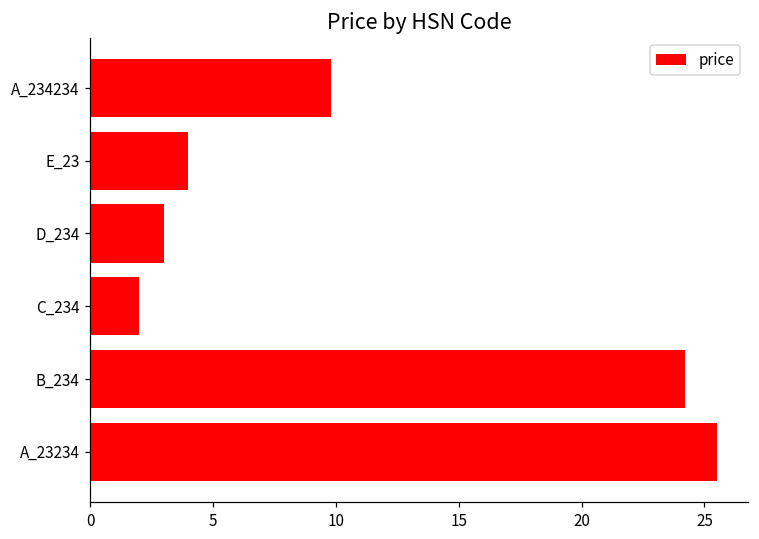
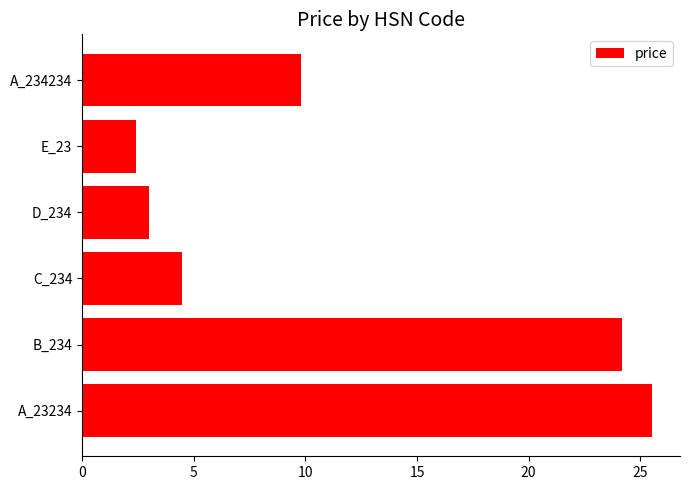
  {
    "A_234234": 9.8,
-   "E_23": 4.0,
+   "E_23": 2.4,
    "D_234": 3.0,
-   "C_234": 2.0,
+   "C_234": 4.5,
    "B_234": 24.2,
    "A_23234": 25.5
  }
